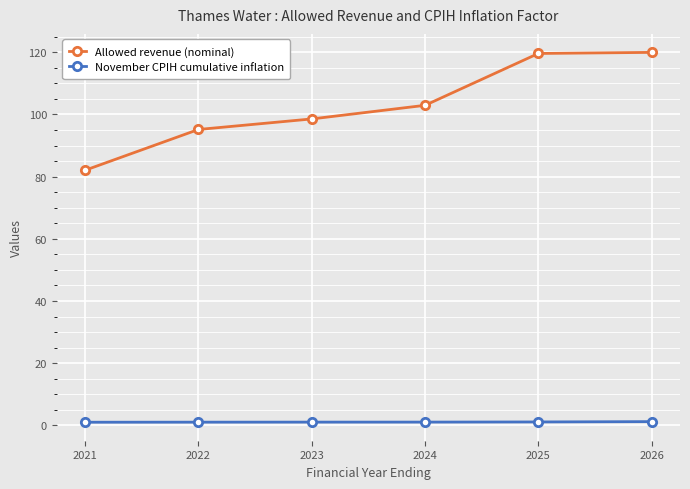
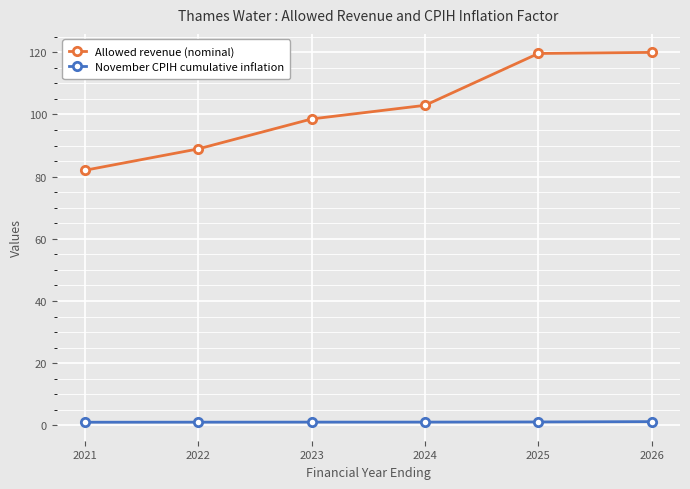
  {
    "Allowed revenue (nominal)": {
      "2021": 82,
-     "2022": 95,
+     "2022": 89,
      "2023": 99,
      "2024": 103,
      "2025": 120,
      "2026": 120
    },
    "November CPIH cumulative inflation": {
      "2021": 1,
      "2022": 1,
      "2023": 1,
      "2024": 1,
      "2025": 1,
      "2026": 1
    }
  }
